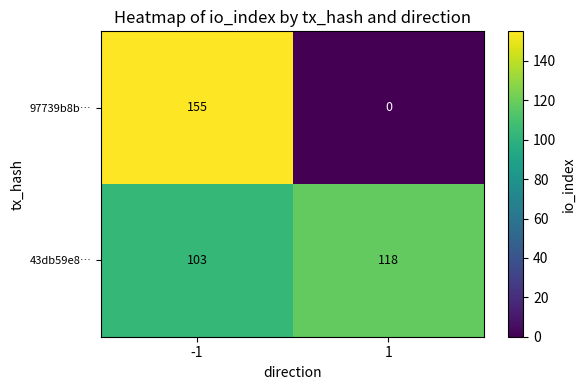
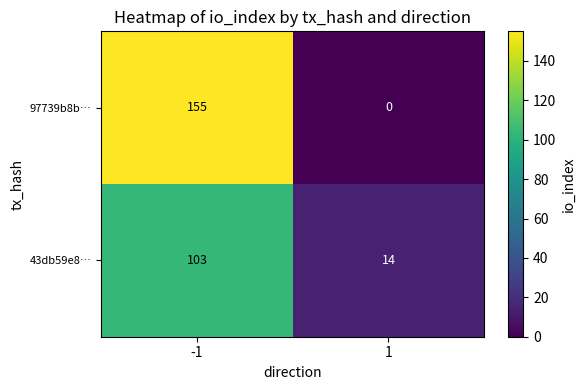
  {
    "97739b8b…": {
      "-1": 155,
      "1": 0
    },
    "43db59e8…": {
      "-1": 103,
-     "1": 118
+     "1": 14
    }
  }
